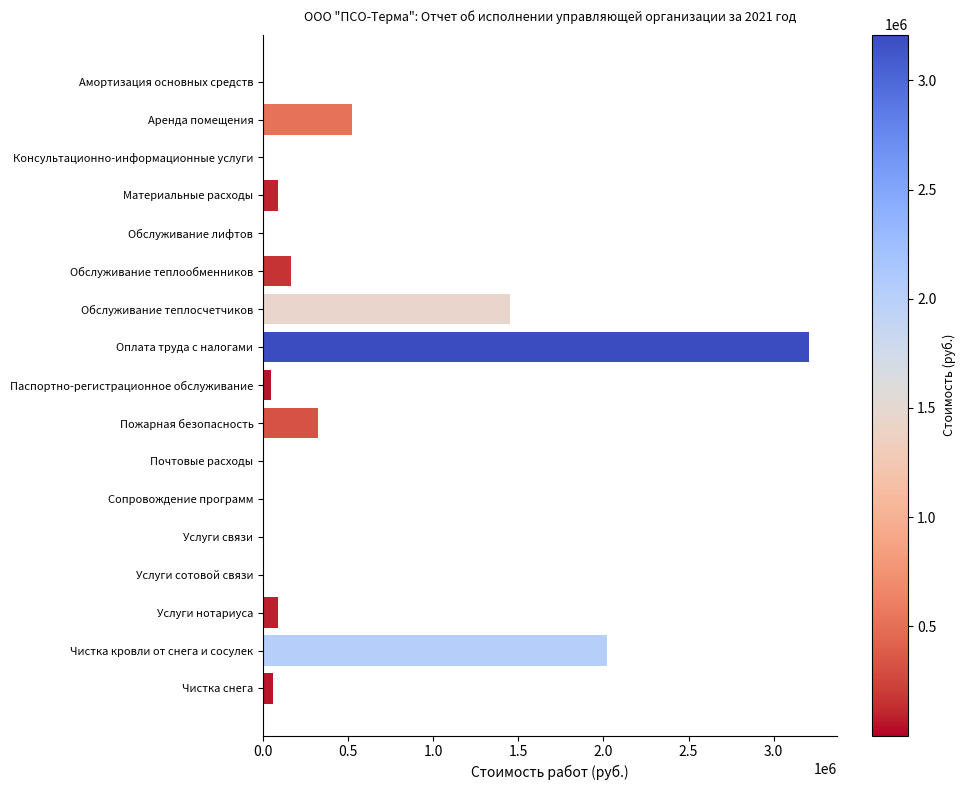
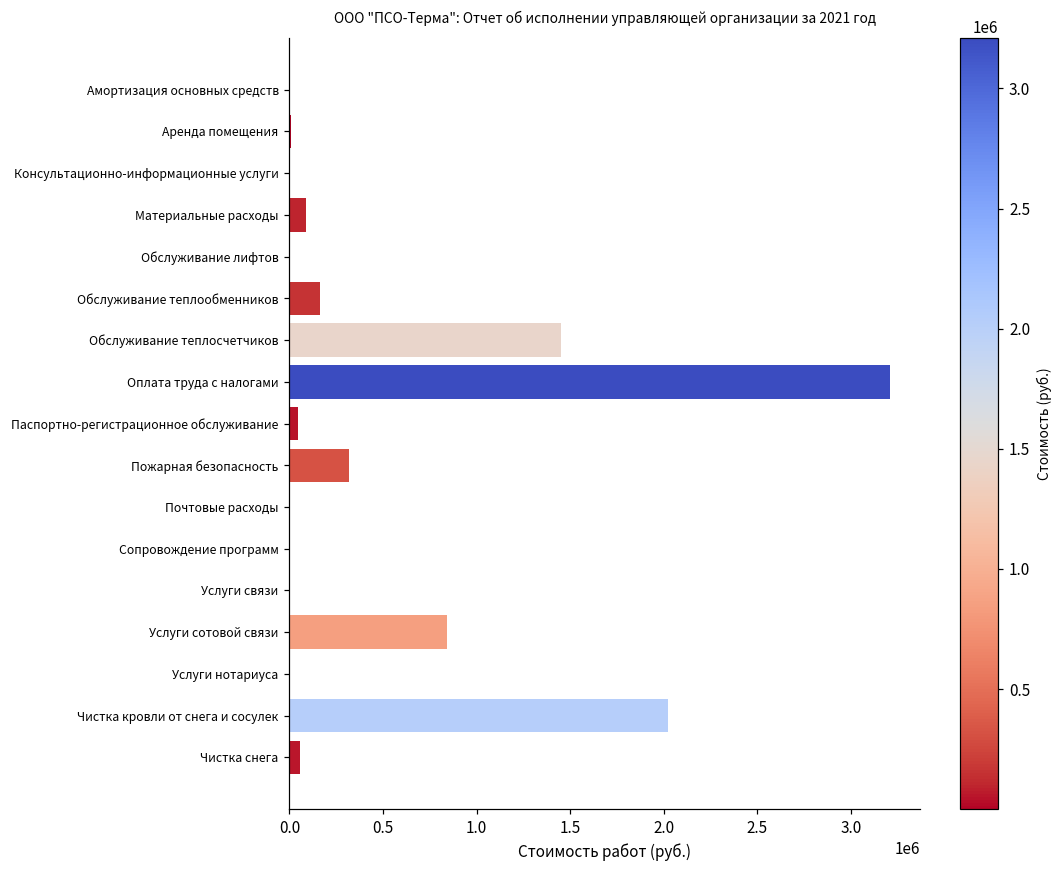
  {
-   "Аренда помещения": 520000,
+   "Аренда помещения": 10000,
    "Материальные расходы": 90000,
    "Обслуживание теплообменников": 160000,
    "Обслуживание теплосчетчиков": 1450000,
    "Оплата труда с налогами": 3210000,
    "Паспортно-регистрационное обслуживание": 50000,
    "Пожарная безопасность": 320000,
-   "Услуги сотовой связи": 0,
-   "Услуги нотариуса": 90000,
+   "Услуги сотовой связи": 840000,
+   "Услуги нотариуса": 0,
    "Чистка кровли от снега и сосулек": 2020000,
    "Чистка снега": 60000
  }
